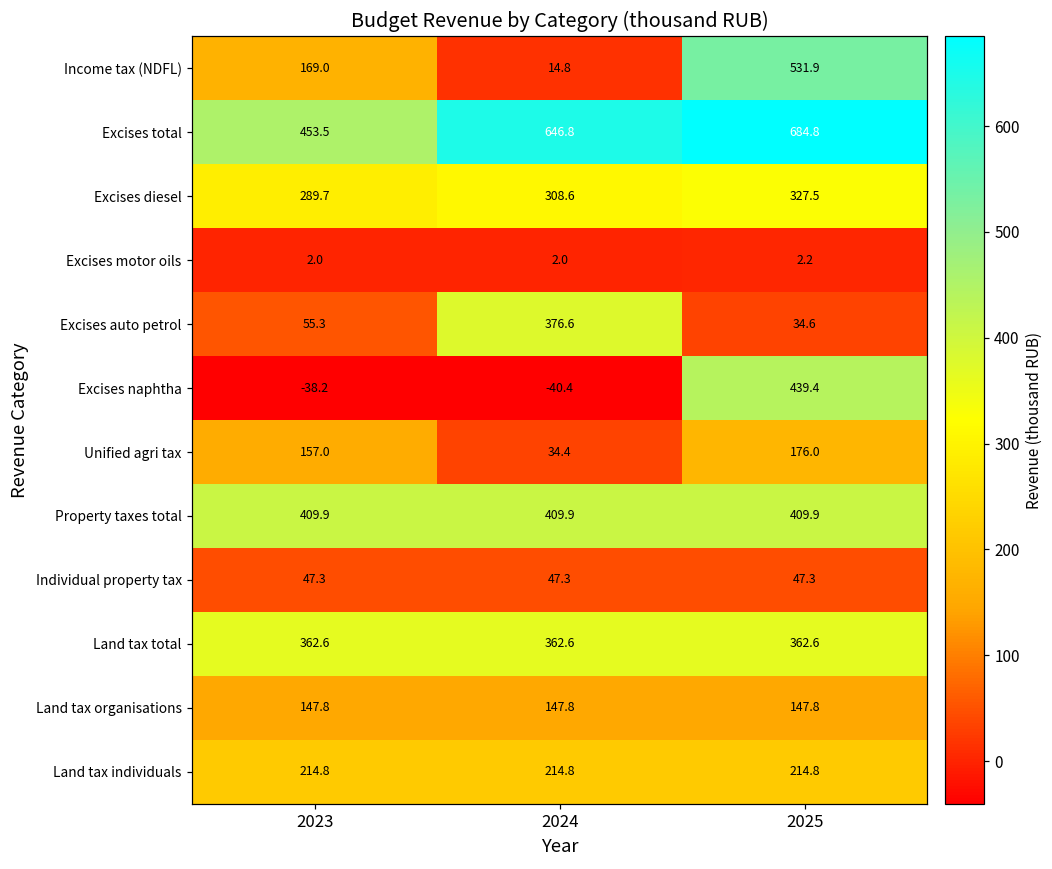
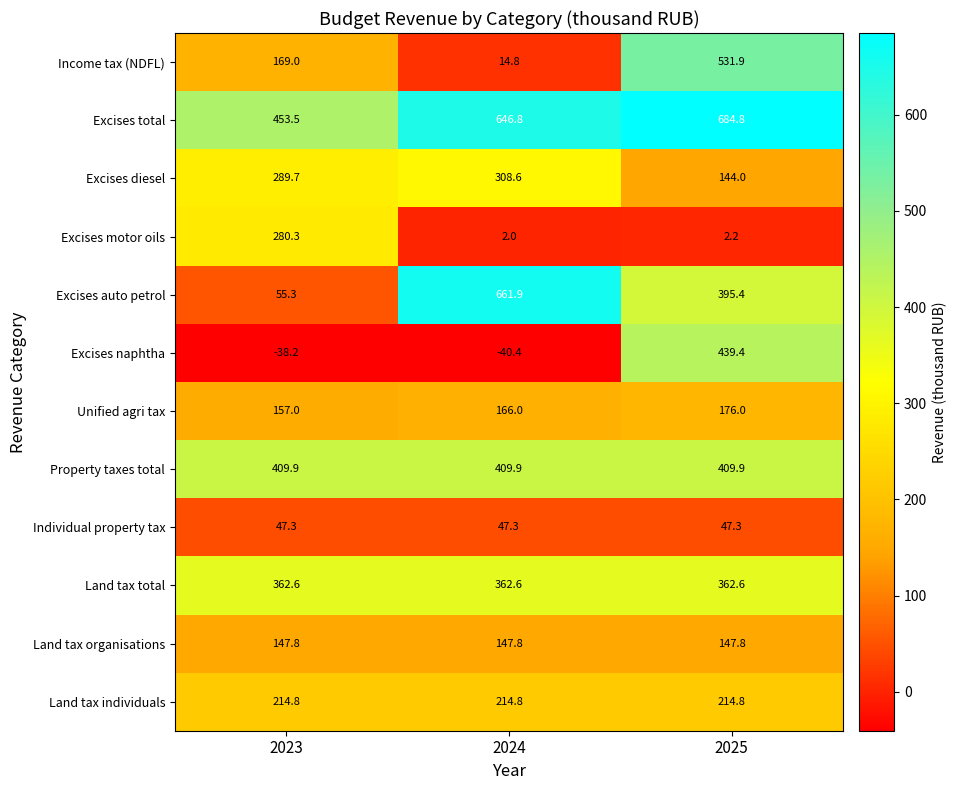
  {
    "Income tax (NDFL)": {
      "2023": 169.0,
      "2024": 14.8,
      "2025": 531.9
    },
    "Excises total": {
      "2023": 453.5,
      "2024": 646.8,
      "2025": 684.8
    },
    "Excises diesel": {
      "2023": 289.7,
      "2024": 308.6,
-     "2025": 327.5
+     "2025": 144.0
    },
    "Excises motor oils": {
-     "2023": 2.0,
+     "2023": 280.3,
      "2024": 2.0,
      "2025": 2.2
    },
    "Excises auto petrol": {
      "2023": 55.3,
-     "2024": 376.6,
-     "2025": 34.6
+     "2024": 661.9,
+     "2025": 395.4
    },
    "Excises naphtha": {
      "2023": -38.2,
      "2024": -40.4,
      "2025": 439.4
    },
    "Unified agri tax": {
      "2023": 157.0,
-     "2024": 34.4,
+     "2024": 166.0,
      "2025": 176.0
    },
    "Property taxes total": {
      "2023": 409.9,
      "2024": 409.9,
      "2025": 409.9
    },
    "Individual property tax": {
      "2023": 47.3,
      "2024": 47.3,
      "2025": 47.3
    },
    "Land tax total": {
      "2023": 362.6,
      "2024": 362.6,
      "2025": 362.6
    },
    "Land tax organisations": {
      "2023": 147.8,
      "2024": 147.8,
      "2025": 147.8
    },
    "Land tax individuals": {
      "2023": 214.8,
      "2024": 214.8,
      "2025": 214.8
    }
  }
